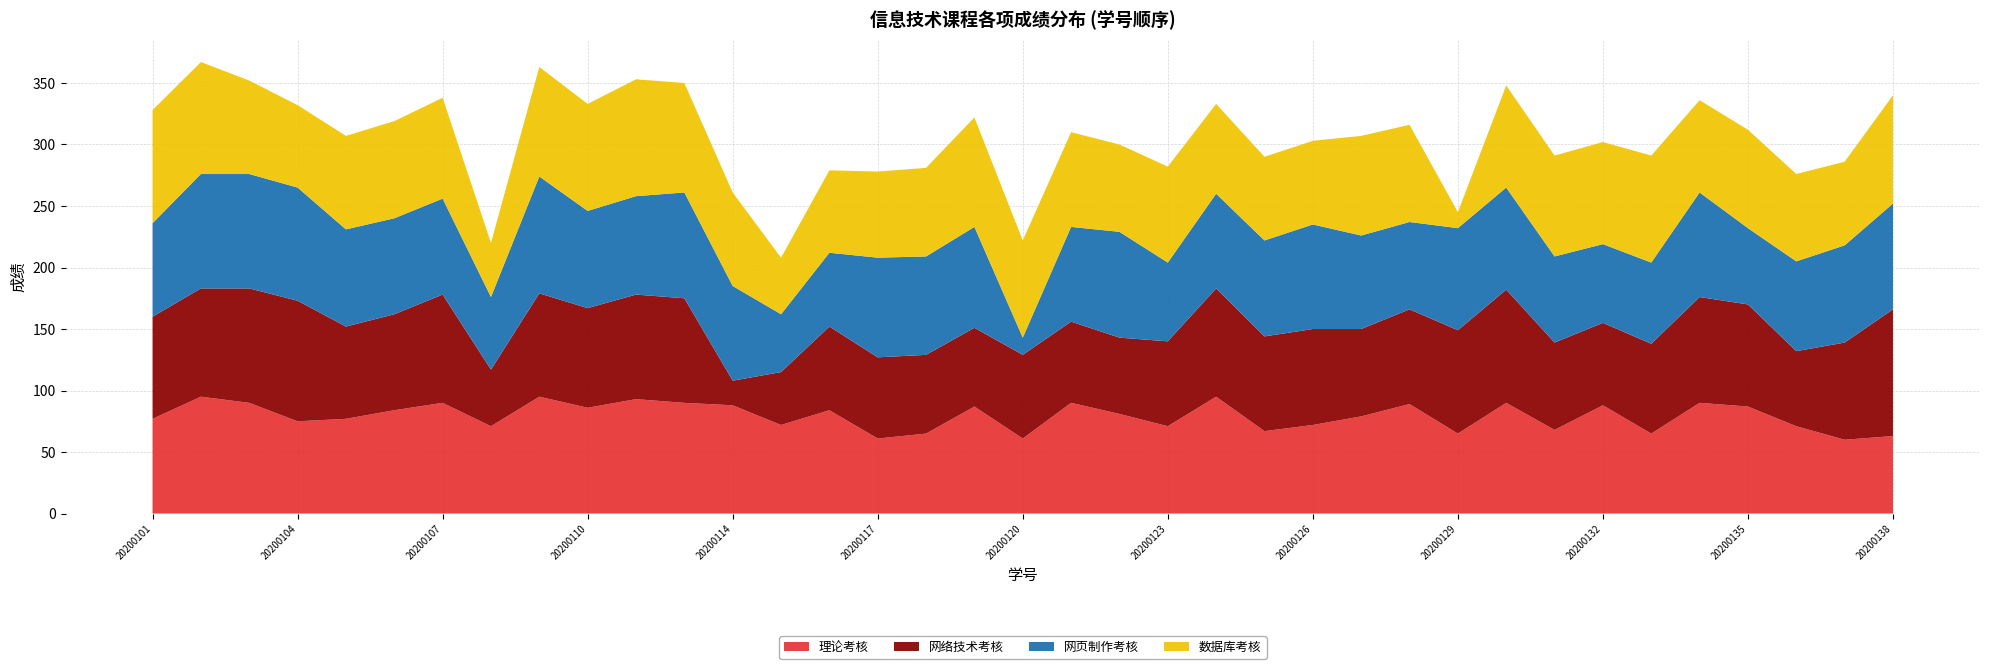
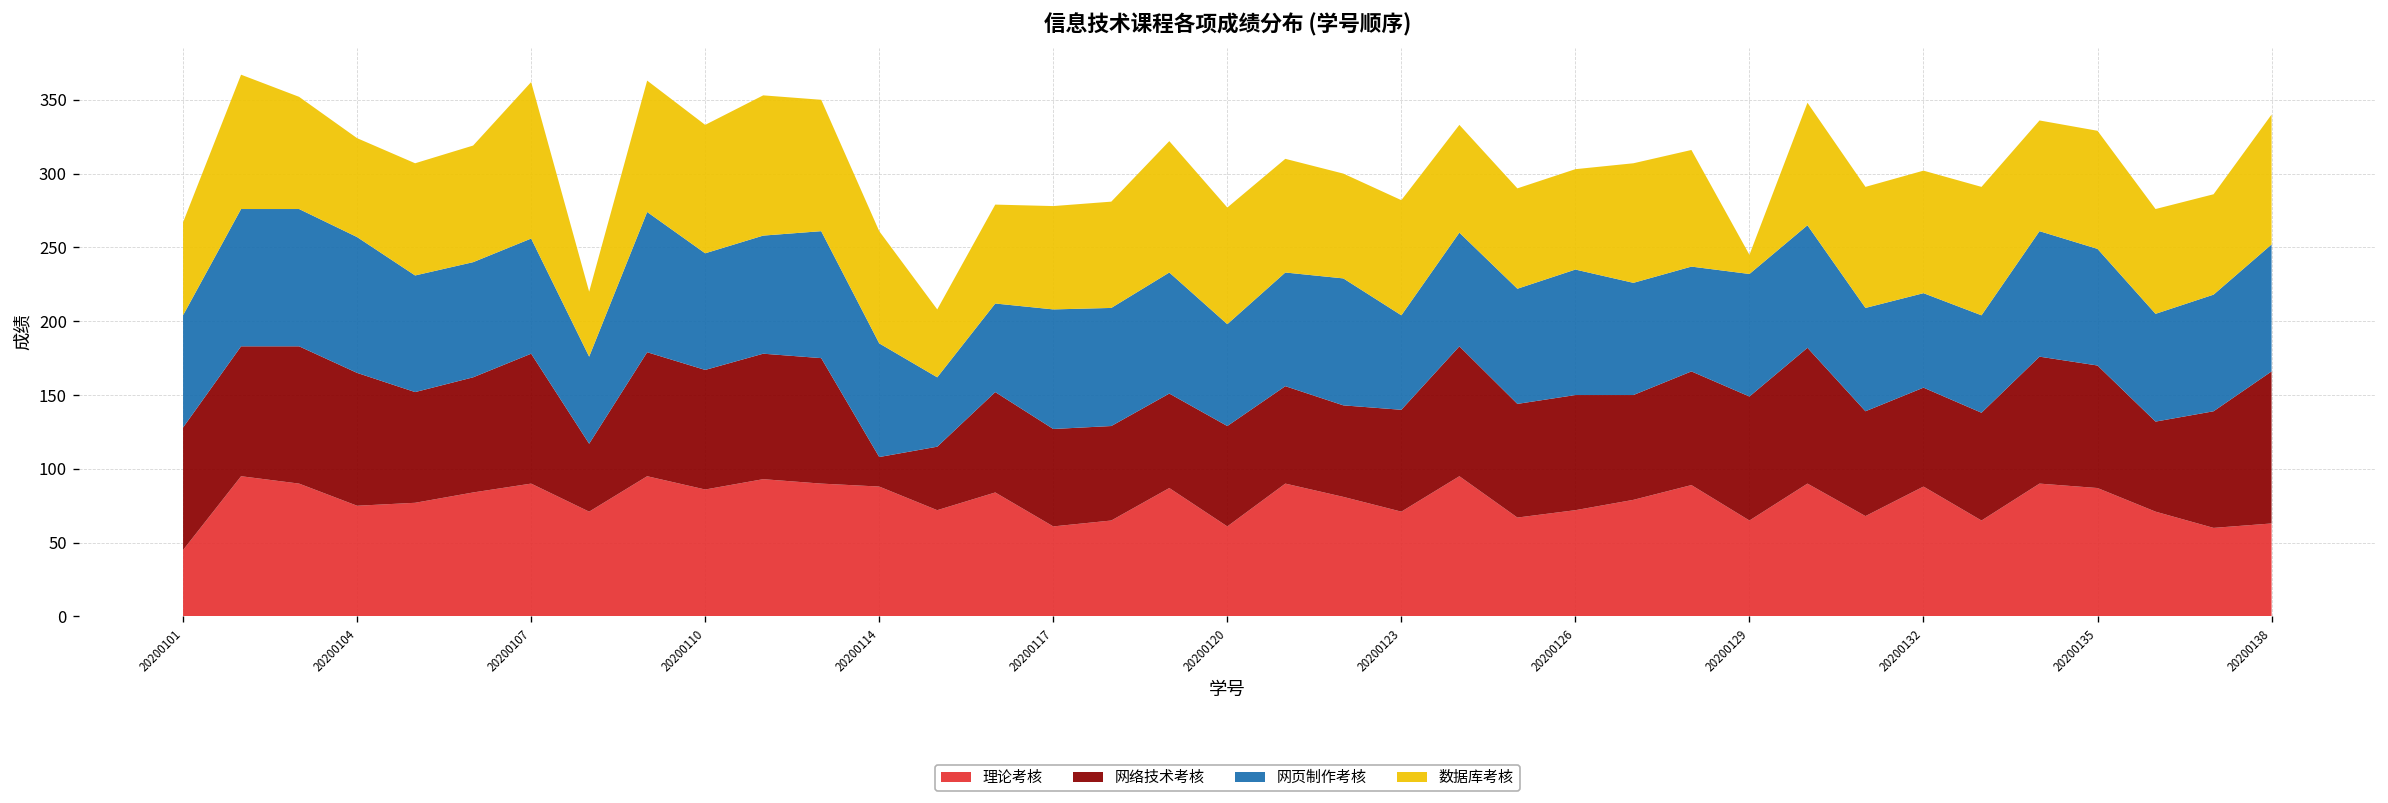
  {
    "理论考核": {
-     "20200101": 77,
+     "20200101": 45,
      "20200104": 75,
      "20200107": 90,
      "20200110": 86,
      "20200114": 88,
      "20200117": 61,
      "20200120": 61,
      "20200123": 71,
      "20200126": 72,
      "20200129": 65,
      "20200132": 88,
      "20200135": 87,
      "20200138": 63
    },
    "网络技术考核": {
      "20200101": 83,
-     "20200104": 98,
+     "20200104": 90,
      "20200107": 88,
      "20200110": 81,
      "20200114": 20,
      "20200117": 66,
      "20200120": 68,
      "20200123": 69,
      "20200126": 78,
      "20200129": 84,
      "20200132": 67,
      "20200135": 83,
      "20200138": 103
    },
    "网页制作考核": {
      "20200101": 76,
      "20200104": 92,
      "20200107": 78,
      "20200110": 79,
      "20200114": 77,
      "20200117": 81,
-     "20200120": 14,
+     "20200120": 69,
      "20200123": 64,
      "20200126": 85,
      "20200129": 83,
      "20200132": 64,
-     "20200135": 62,
+     "20200135": 79,
      "20200138": 86
    },
    "数据库考核": {
-     "20200101": 92,
+     "20200101": 63,
      "20200104": 67,
-     "20200107": 82,
+     "20200107": 106,
      "20200110": 87,
      "20200114": 76,
      "20200117": 70,
      "20200120": 79,
      "20200123": 78,
      "20200126": 68,
      "20200129": 13,
      "20200132": 83,
      "20200135": 80,
      "20200138": 88
    }
  }
